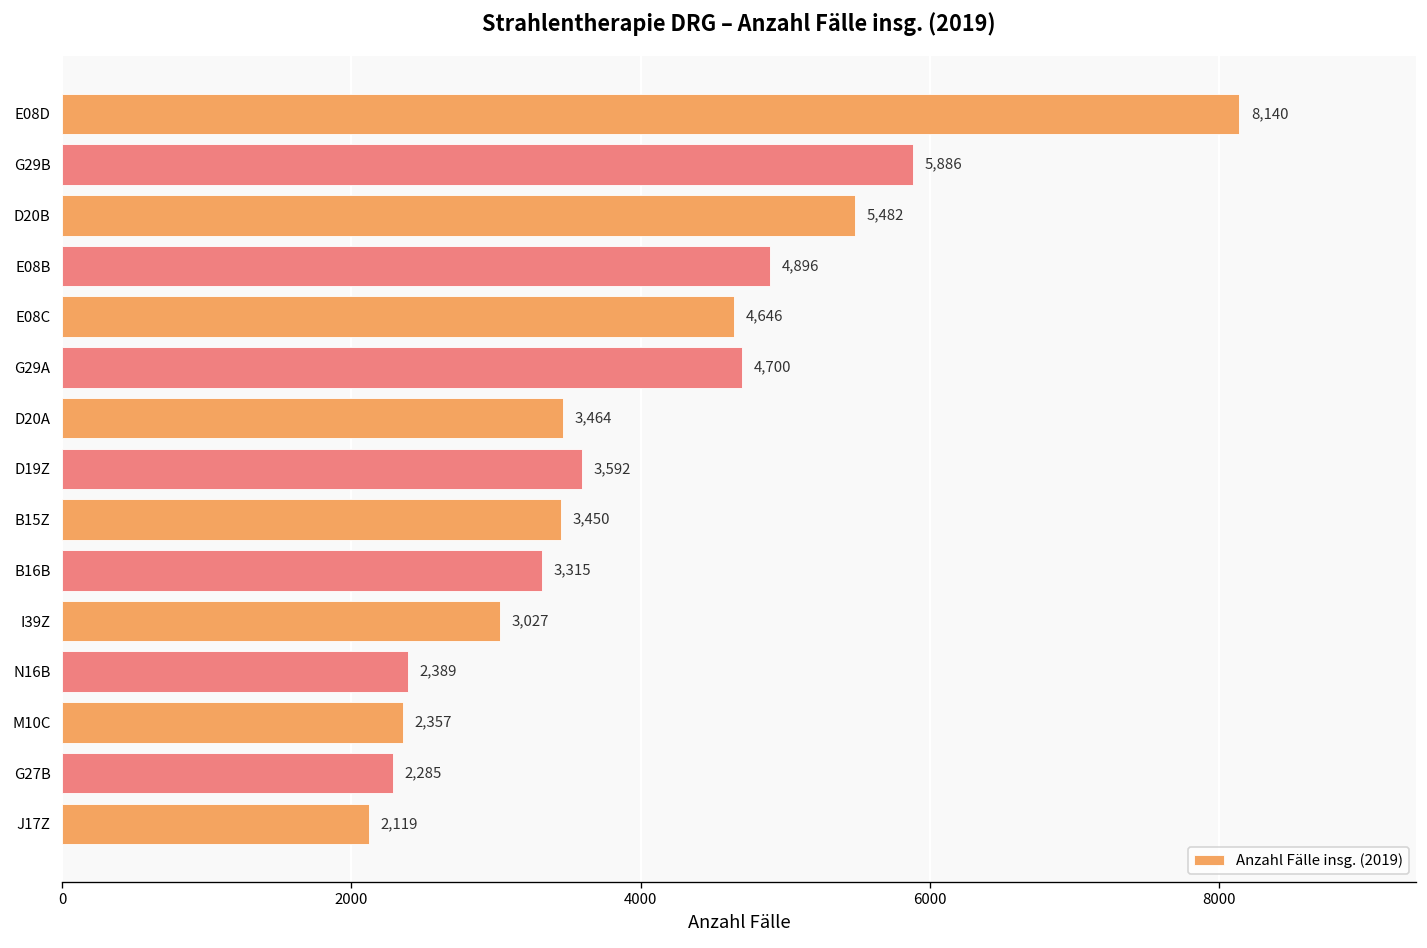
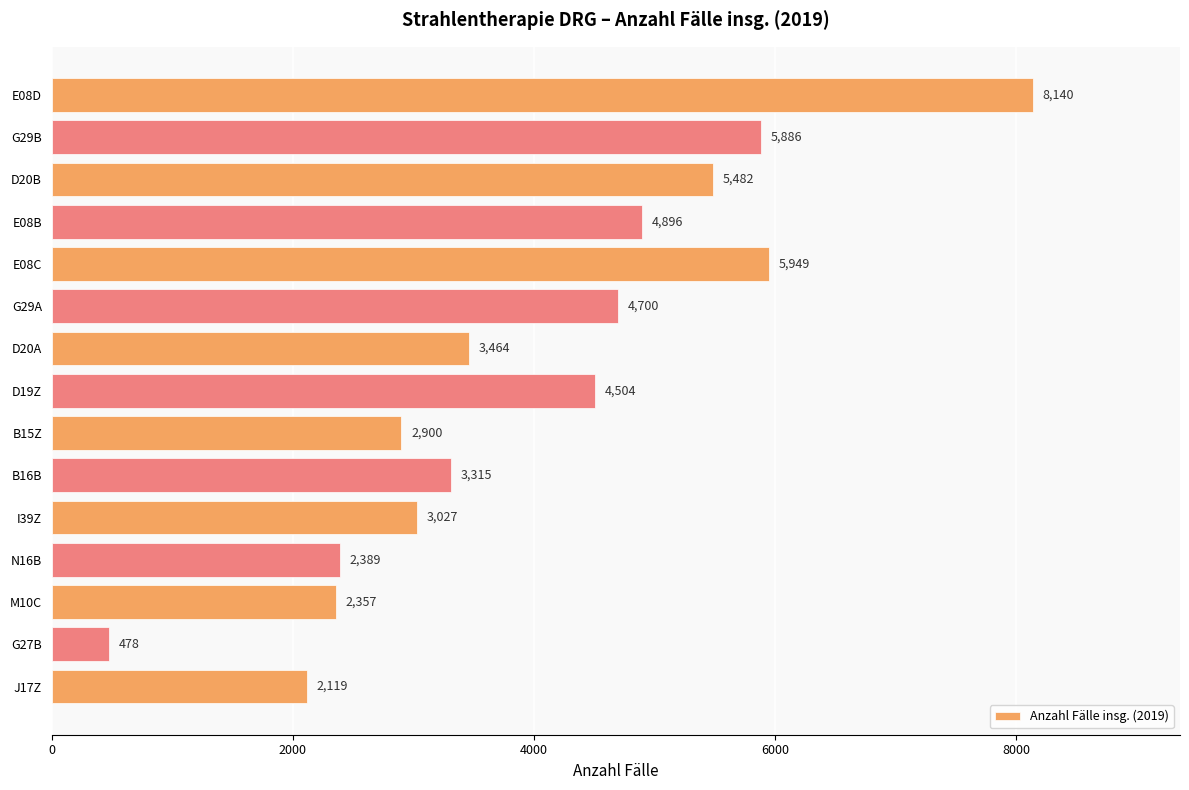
  {
    "E08D": "8,140",
    "G29B": "5,886",
    "D20B": "5,482",
    "E08B": "4,896",
-   "E08C": "4,646",
+   "E08C": "5,949",
    "G29A": "4,700",
    "D20A": "3,464",
-   "D19Z": "3,592",
-   "B15Z": "3,450",
+   "D19Z": "4,504",
+   "B15Z": "2,900",
    "B16B": "3,315",
    "I39Z": "3,027",
    "N16B": "2,389",
    "M10C": "2,357",
-   "G27B": "2,285",
+   "G27B": "478",
    "J17Z": "2,119"
  }
